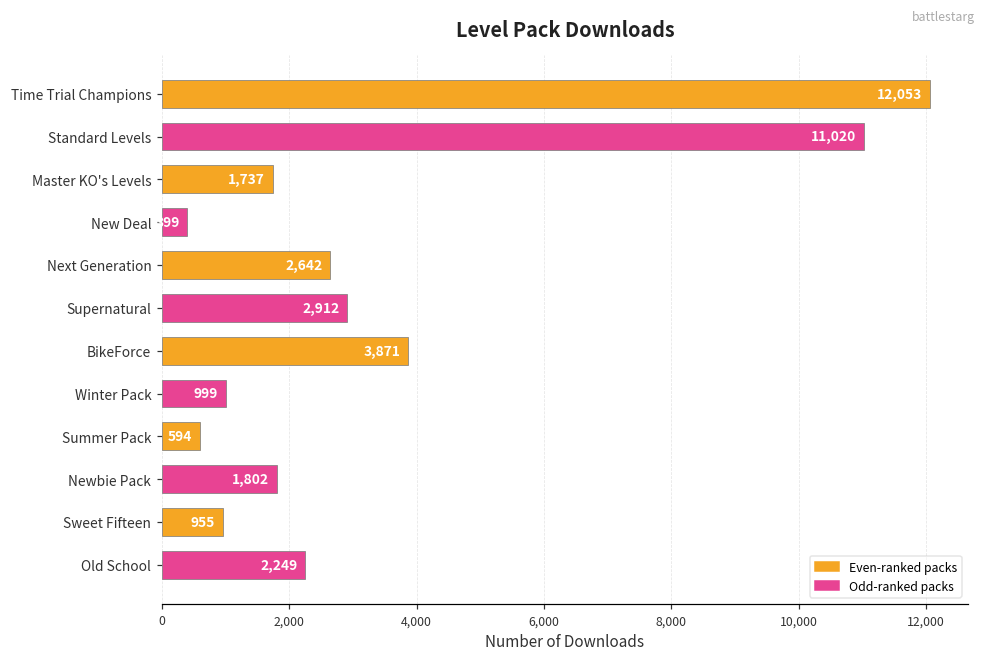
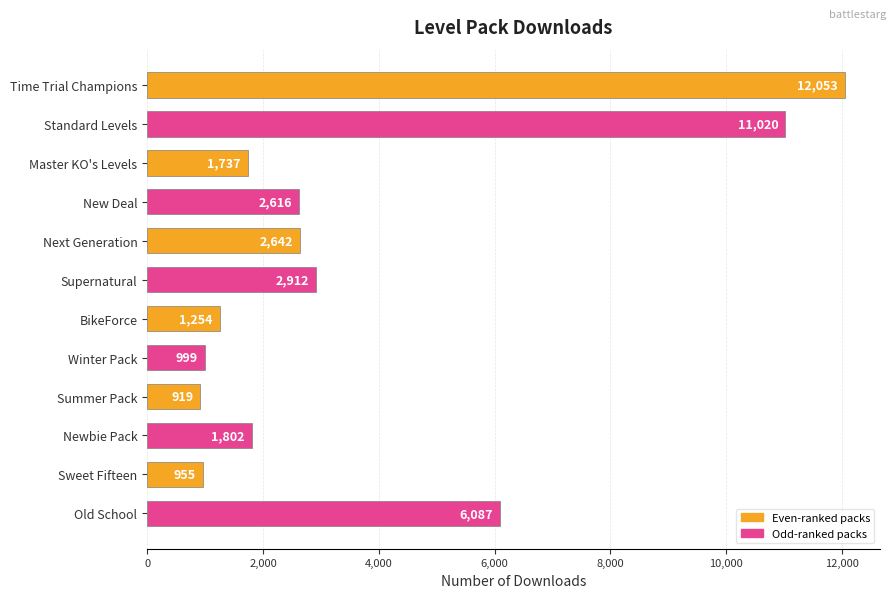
  {
    "Time Trial Champions": "12,053",
    "Standard Levels": "11,020",
    "Master KO's Levels": "1,737",
-   "New Deal": "399",
+   "New Deal": "2,616",
    "Next Generation": "2,642",
    "Supernatural": "2,912",
-   "BikeForce": "3,871",
+   "BikeForce": "1,254",
    "Winter Pack": "999",
-   "Summer Pack": "594",
+   "Summer Pack": "919",
    "Newbie Pack": "1,802",
    "Sweet Fifteen": "955",
-   "Old School": "2,249"
+   "Old School": "6,087"
  }
